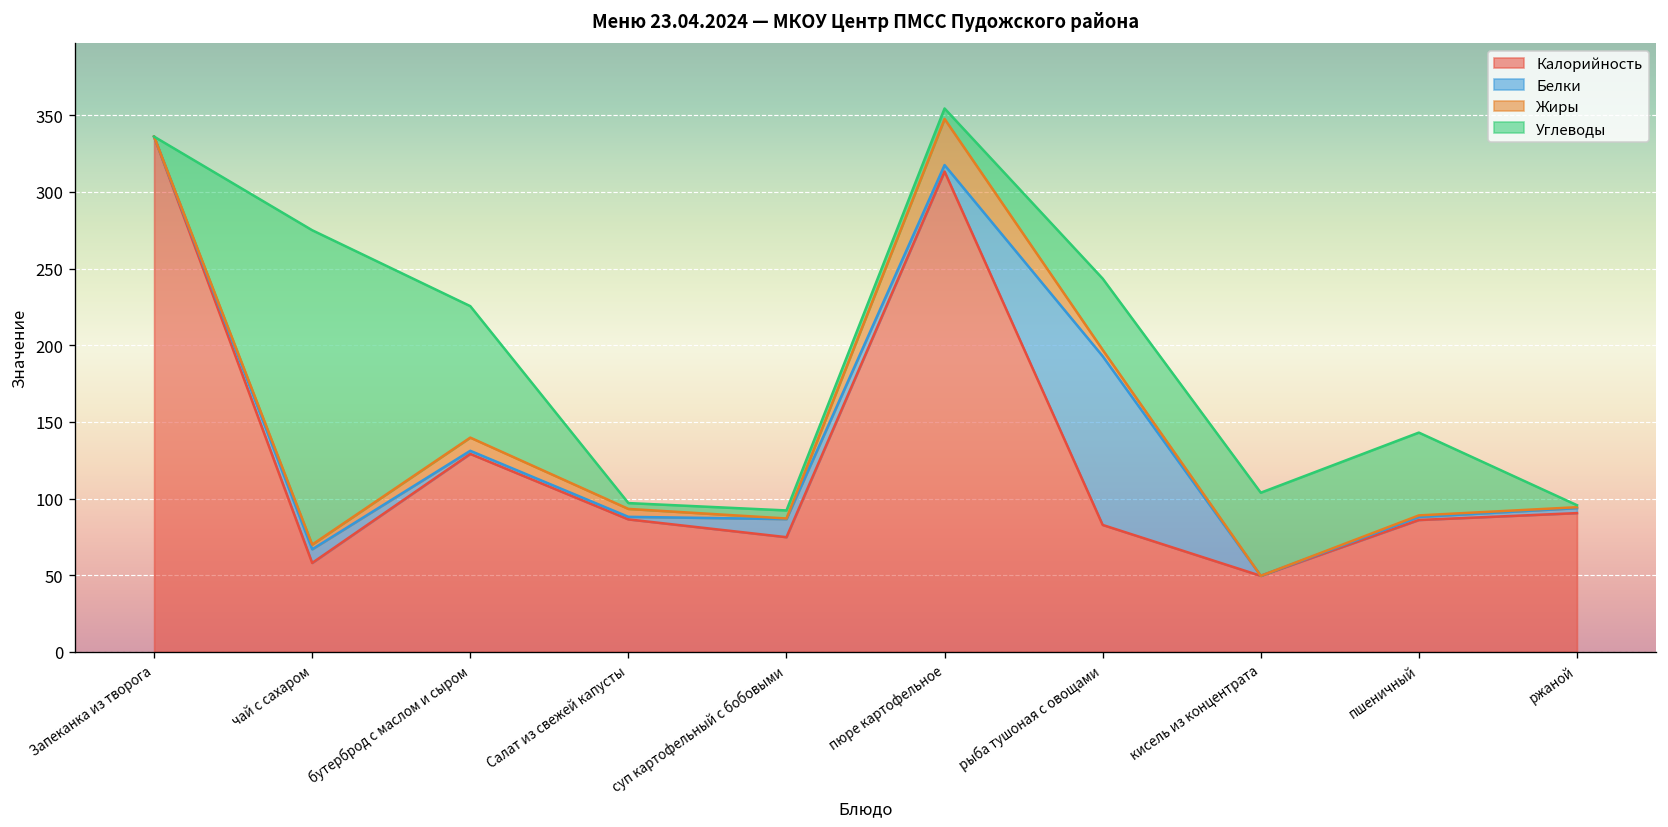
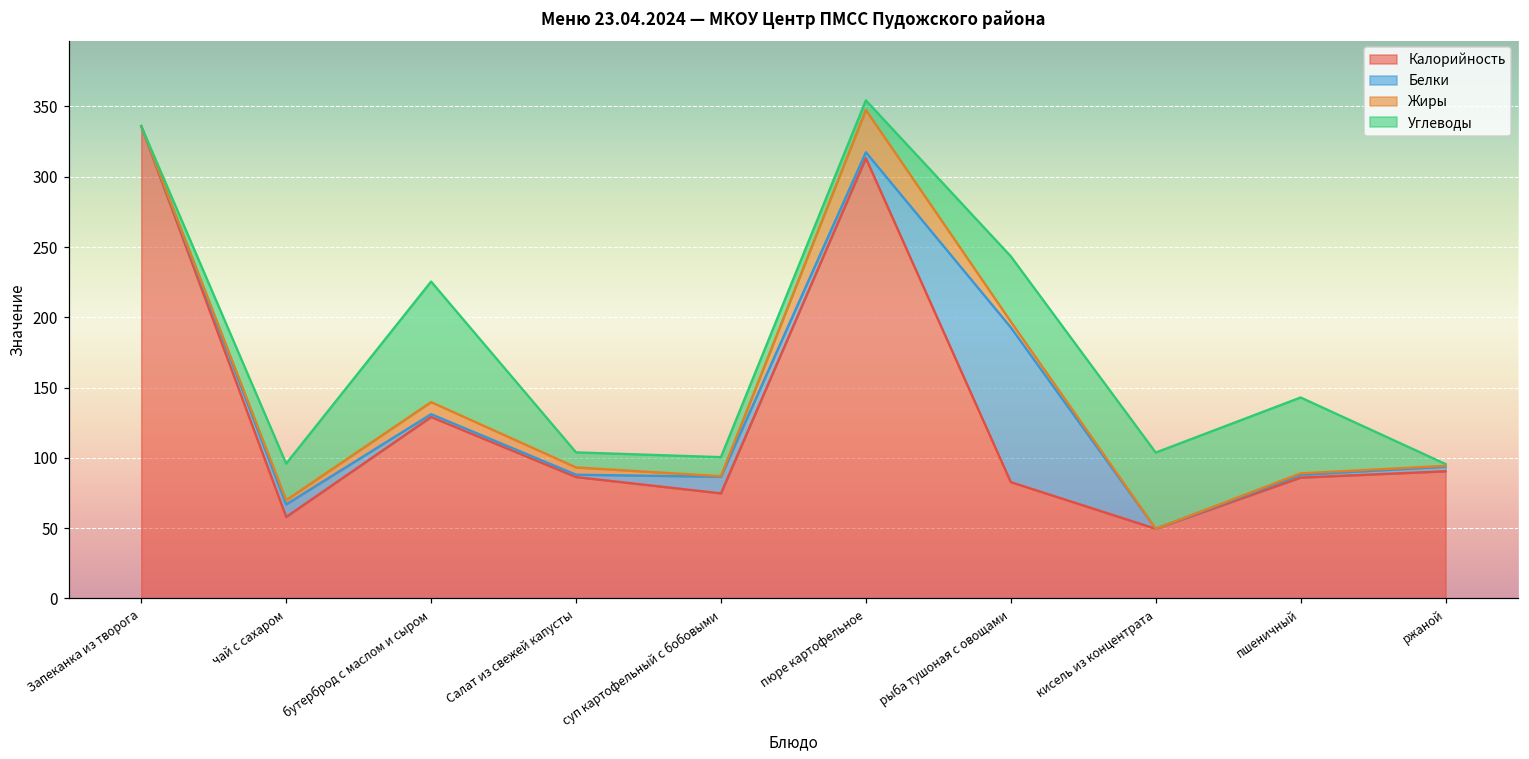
  {
    "Белки": {
      "чай с сахаром": 9,
      "бутерброд с маслом и сыром": 2,
      "пюре картофельное": 4,
      "рыба тушоная с овощами": 110
    },
    "Углеводы": {
-     "чай с сахаром": 205,
+     "чай с сахаром": 26,
      "бутерброд с маслом и сыром": 86,
-     "Салат из свежей капусты": 4,
-     "суп картофельный с бобовыми": 5,
+     "Салат из свежей капусты": 11,
+     "суп картофельный с бобовыми": 14,
      "пюре картофельное": 7,
      "рыба тушоная с овощами": 46,
      "кисель из концентрата": 54,
      "пшеничный": 54
    }
  }
